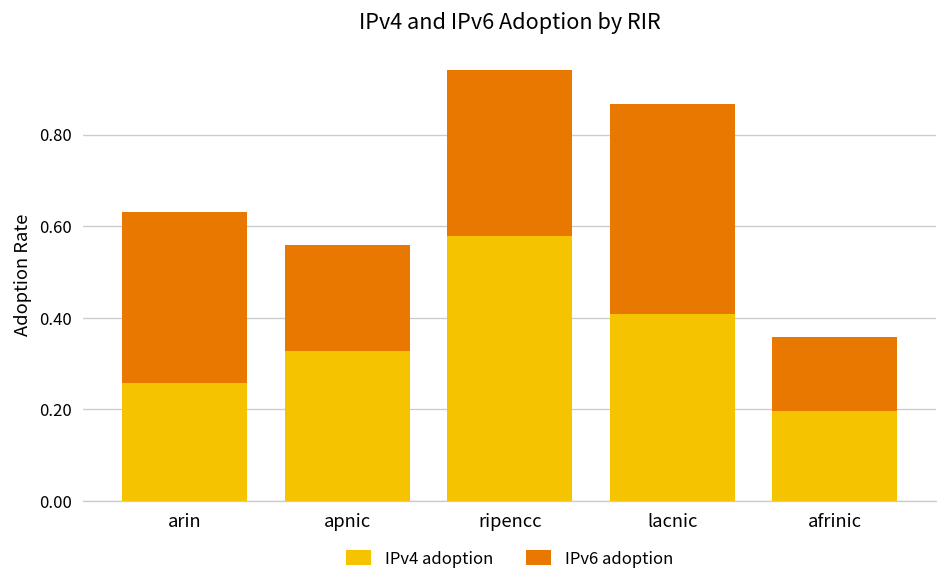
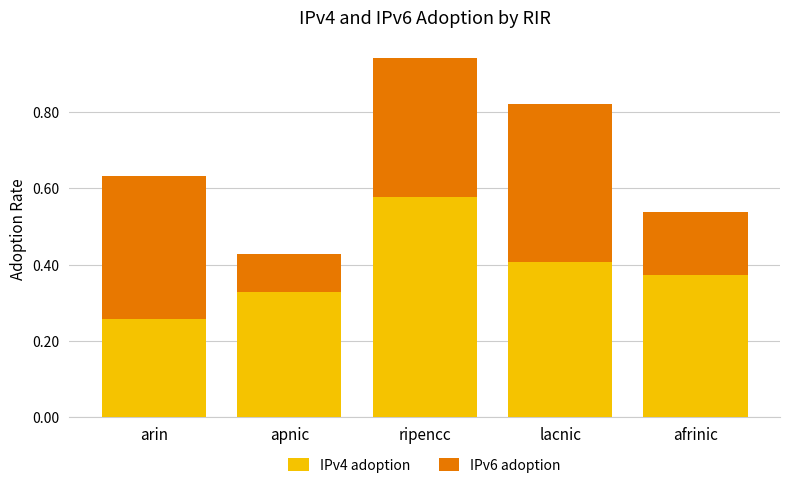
  {
    "IPv4 adoption": {
      "arin": 0.26,
      "apnic": 0.33,
      "ripencc": 0.58,
      "lacnic": 0.41,
-     "afrinic": 0.20
+     "afrinic": 0.37
    },
    "IPv6 adoption": {
      "arin": 0.37,
-     "apnic": 0.23,
+     "apnic": 0.10,
      "ripencc": 0.36,
-     "lacnic": 0.46,
+     "lacnic": 0.41,
      "afrinic": 0.16
    }
  }
